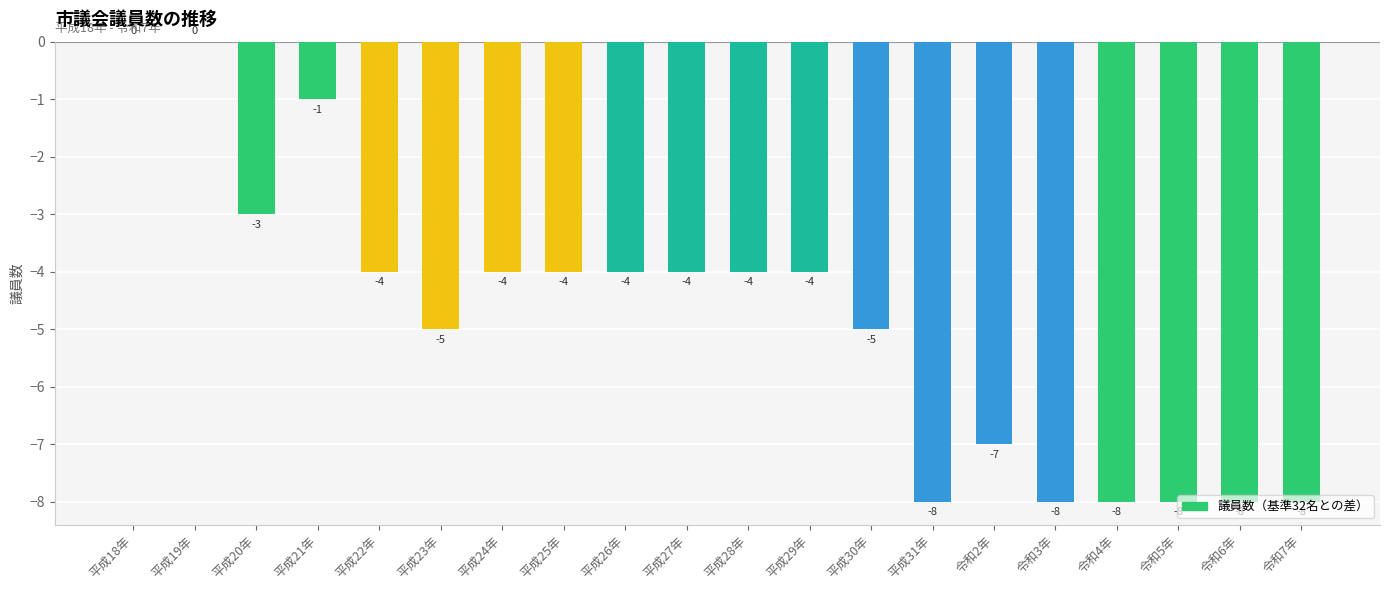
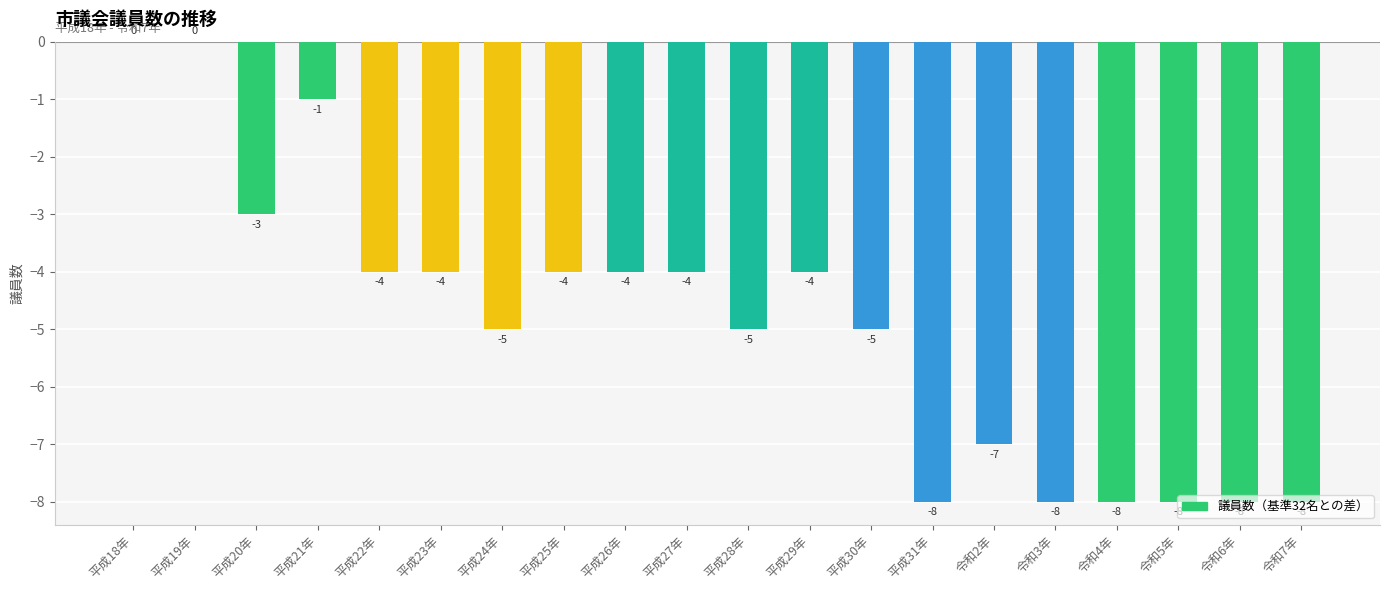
  {
    "平成19年": 0,
    "平成20年": -3,
    "平成21年": -1,
    "平成22年": -4,
-   "平成23年": -5,
-   "平成24年": -4,
+   "平成23年": -4,
+   "平成24年": -5,
    "平成25年": -4,
    "平成26年": -4,
    "平成27年": -4,
-   "平成28年": -4,
+   "平成28年": -5,
    "平成29年": -4,
    "平成30年": -5,
    "平成31年": -8,
    "令和2年": -7,
    "令和3年": -8,
    "令和4年": -8
  }
